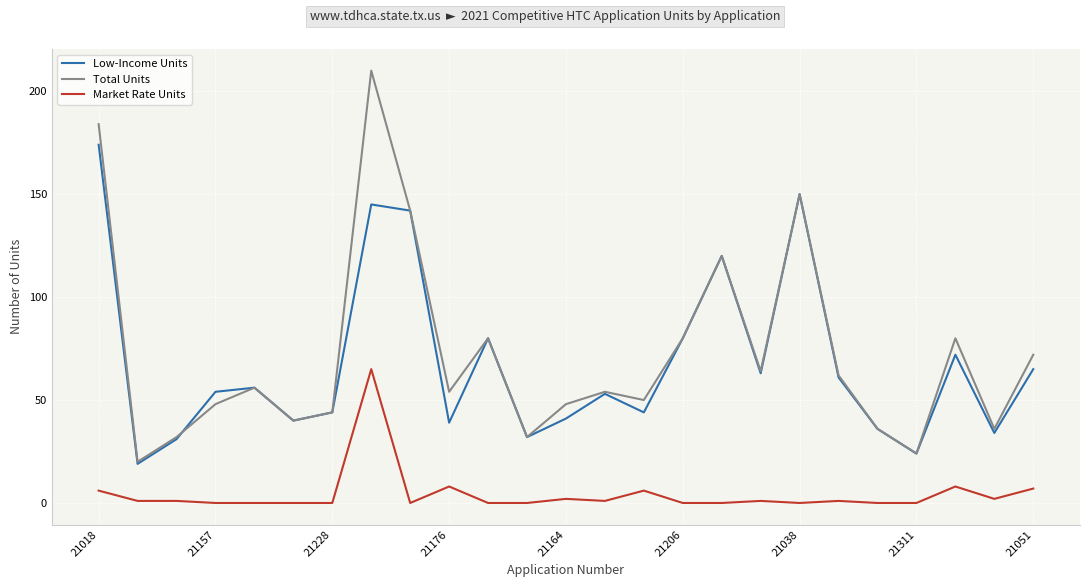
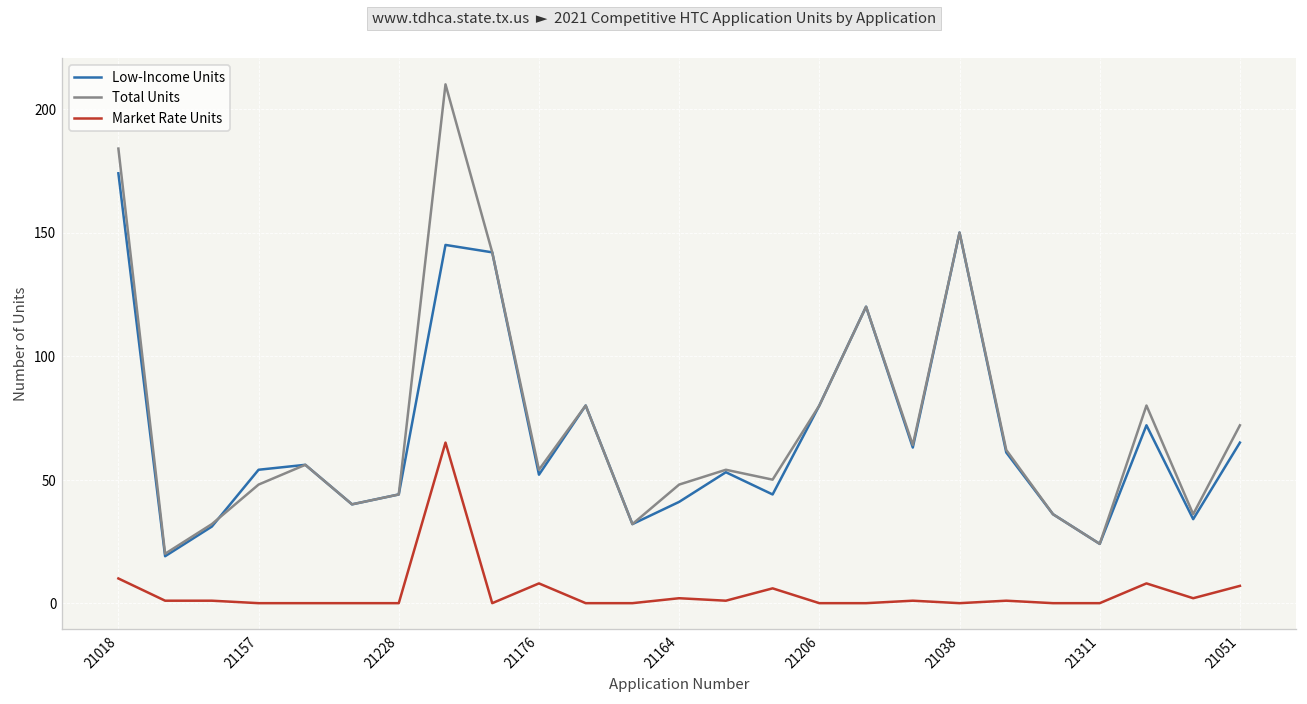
  {
    "Low-Income Units": {
      "21018": 174,
      "21157": 54,
-     "21176": 39,
+     "21176": 52,
      "21164": 41,
      "21051": 65
    },
    "Total Units": {
      "21018": 184,
      "21157": 48,
      "21176": 54,
      "21164": 48,
      "21051": 72
    },
    "Market Rate Units": {
-     "21018": 6,
+     "21018": 10,
      "21157": 0,
      "21228": 0,
      "21176": 8,
      "21164": 2,
      "21206": 0,
      "21038": 0,
      "21311": 0,
      "21051": 7
    }
  }
